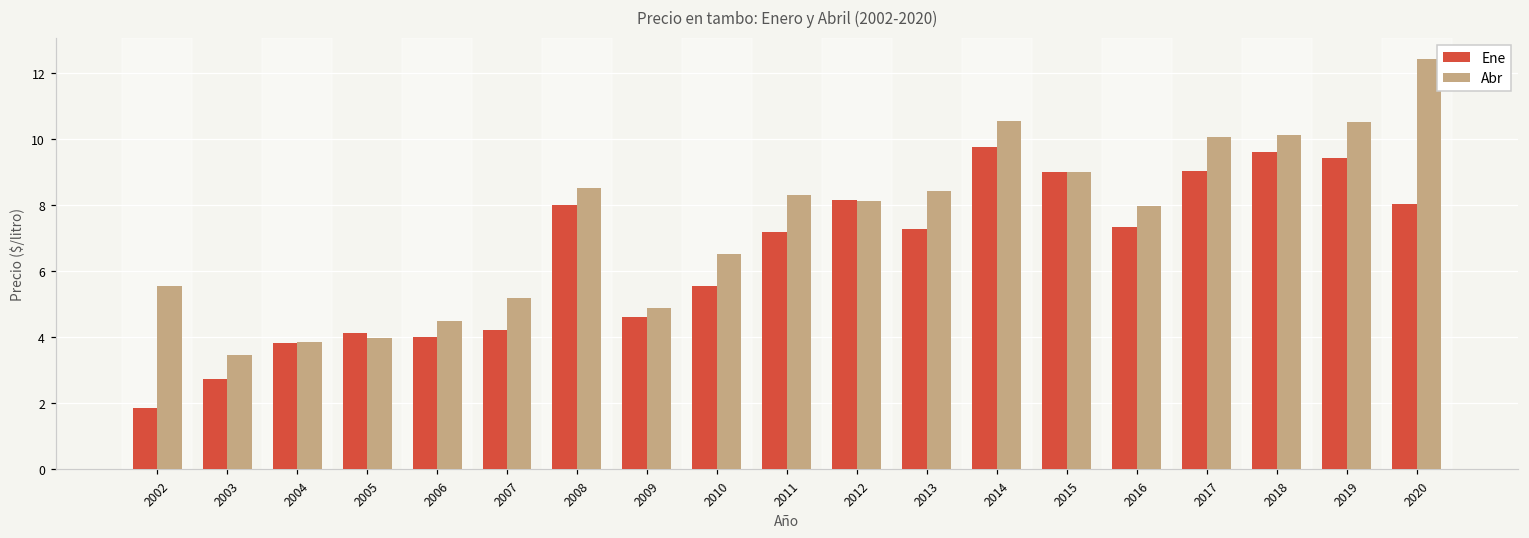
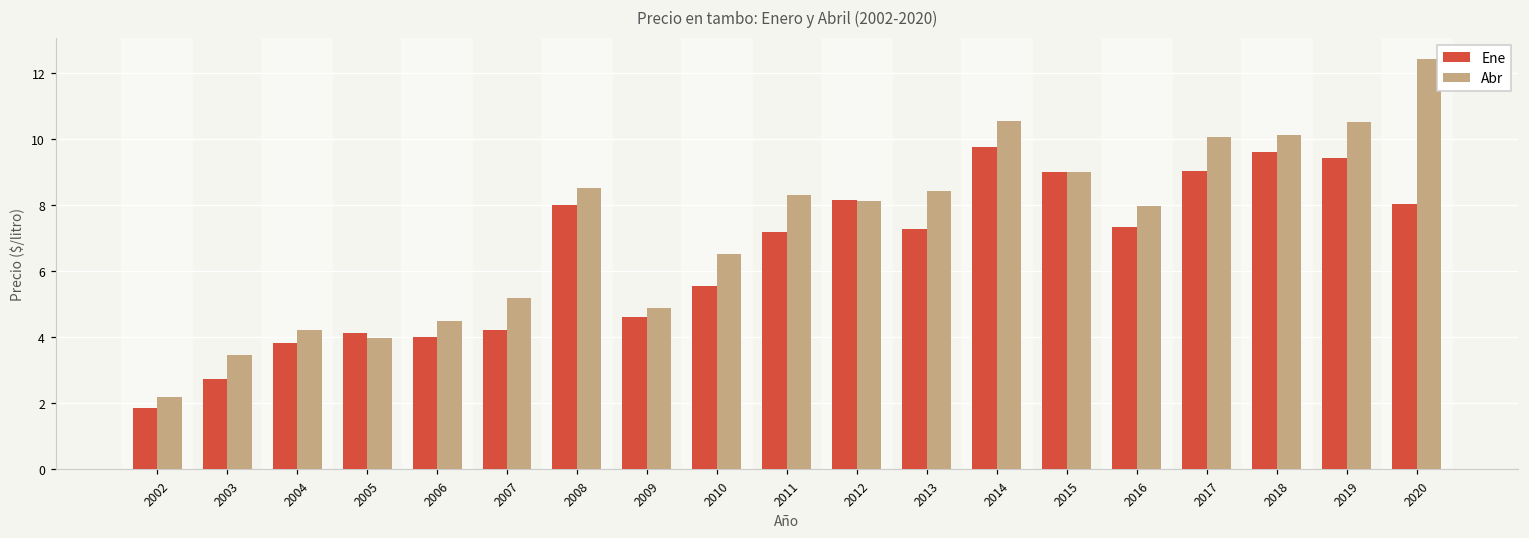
  {
    "Ene": {
      "2002": 1.8,
      "2003": 2.7,
      "2004": 3.8,
      "2005": 4.1,
      "2006": 4.0,
      "2007": 4.2,
      "2008": 8.0,
      "2009": 4.6,
      "2010": 5.6,
      "2011": 7.2,
      "2012": 8.1,
      "2013": 7.3,
      "2014": 9.8,
      "2015": 9.0,
      "2016": 7.3,
      "2017": 9.0,
      "2018": 9.6,
      "2019": 9.4,
      "2020": 8.0
    },
    "Abr": {
-     "2002": 5.6,
+     "2002": 2.2,
      "2003": 3.5,
-     "2004": 3.8,
+     "2004": 4.2,
      "2005": 4.0,
      "2006": 4.5,
      "2007": 5.2,
      "2008": 8.5,
      "2009": 4.9,
      "2010": 6.5,
      "2011": 8.3,
      "2012": 8.1,
      "2013": 8.4,
      "2014": 10.6,
      "2015": 9.0,
      "2016": 8.0,
      "2017": 10.1,
      "2018": 10.1,
      "2019": 10.5,
      "2020": 12.4
    }
  }
